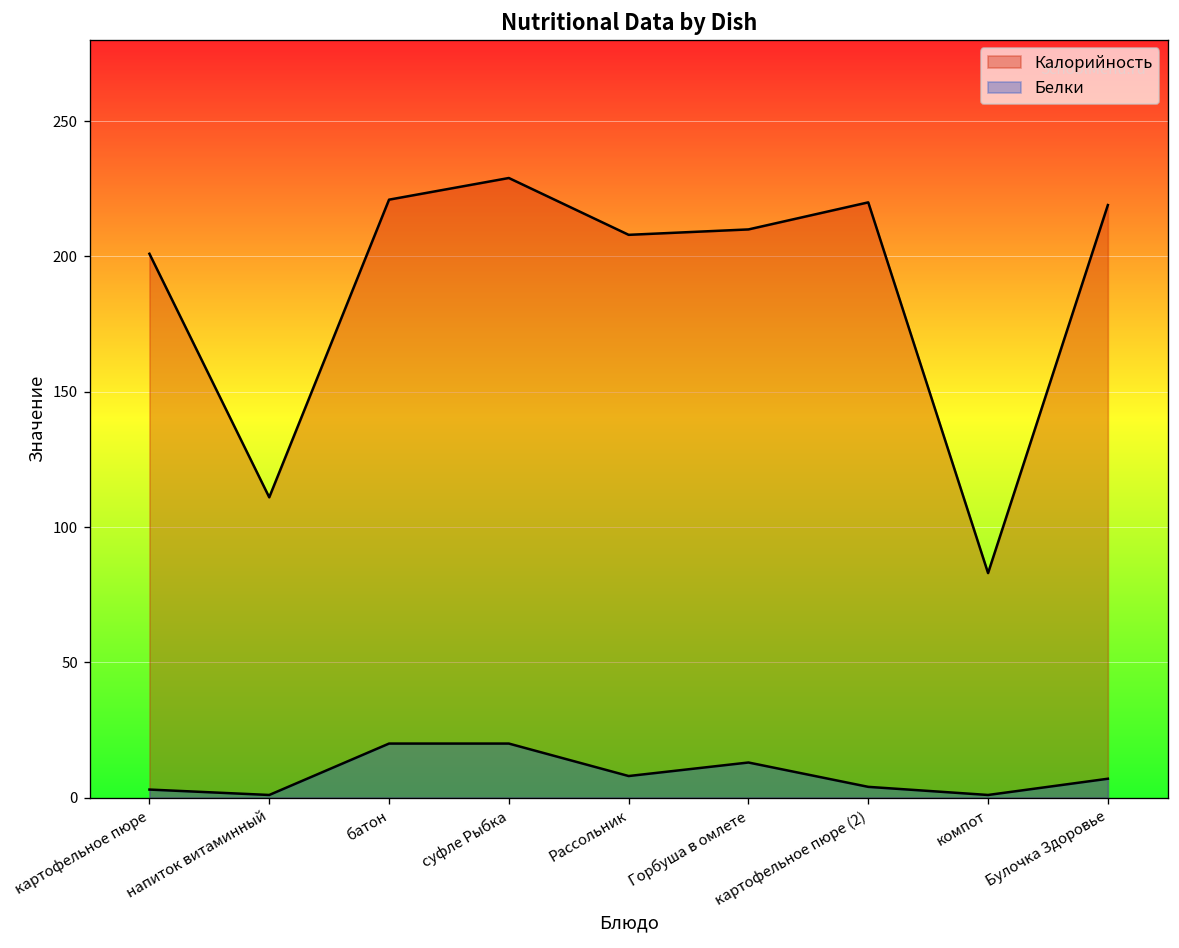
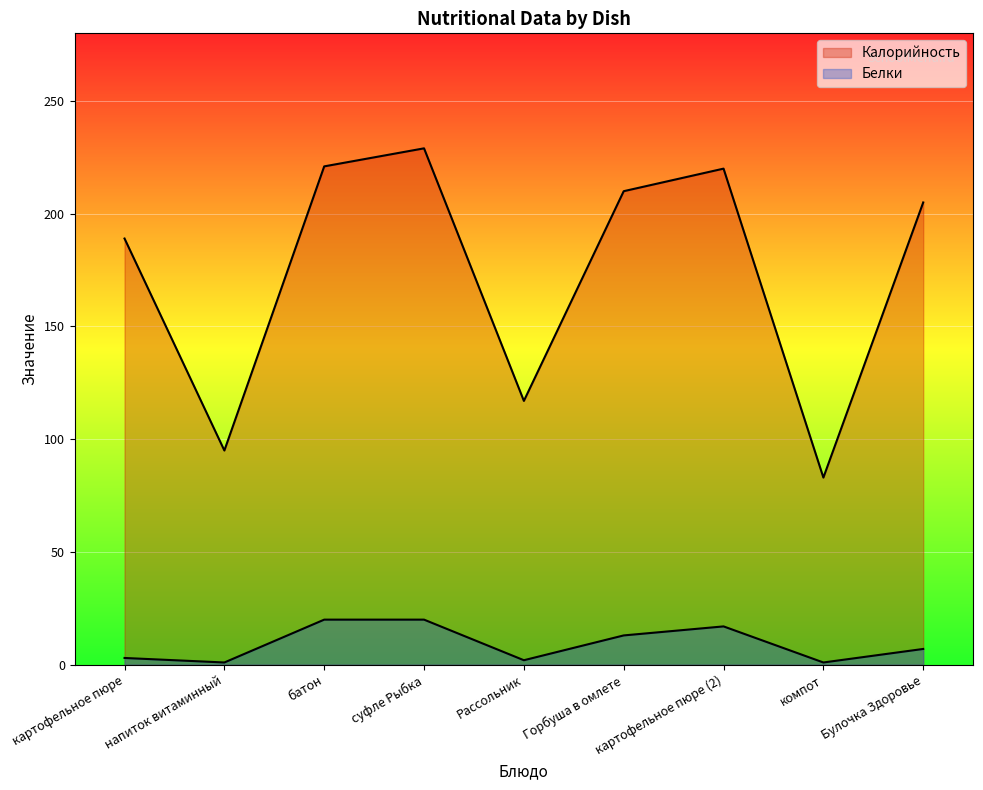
  {
    "Калорийность": {
-     "картофельное пюре": 201,
-     "напиток витаминный": 111,
+     "картофельное пюре": 189,
+     "напиток витаминный": 95,
      "батон": 221,
      "суфле Рыбка": 229,
-     "Рассольник": 208,
+     "Рассольник": 117,
      "Горбуша в омлете": 210,
      "картофельное пюре (2)": 220,
      "компот": 83,
-     "Булочка Здоровье": 219
+     "Булочка Здоровье": 205
    },
    "Белки": {
      "картофельное пюре": 3,
      "напиток витаминный": 1,
      "батон": 20,
      "суфле Рыбка": 20,
-     "Рассольник": 8,
+     "Рассольник": 2,
      "Горбуша в омлете": 13,
-     "картофельное пюре (2)": 4,
+     "картофельное пюре (2)": 17,
      "компот": 1,
      "Булочка Здоровье": 7
    }
  }
